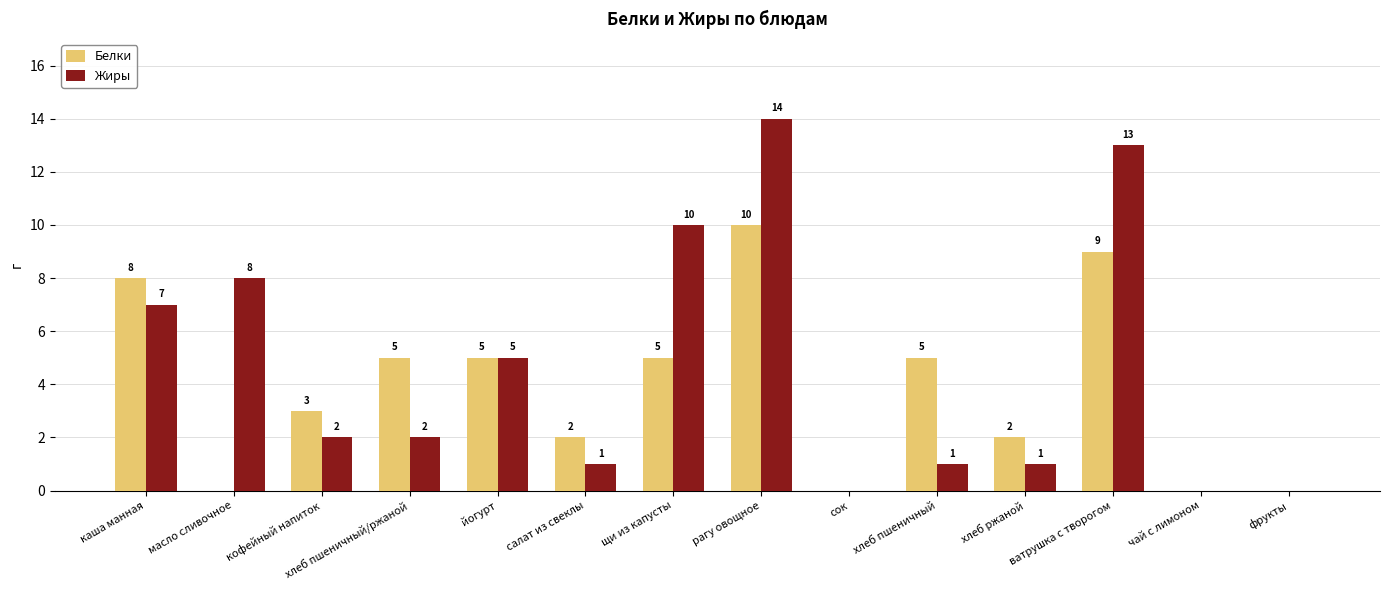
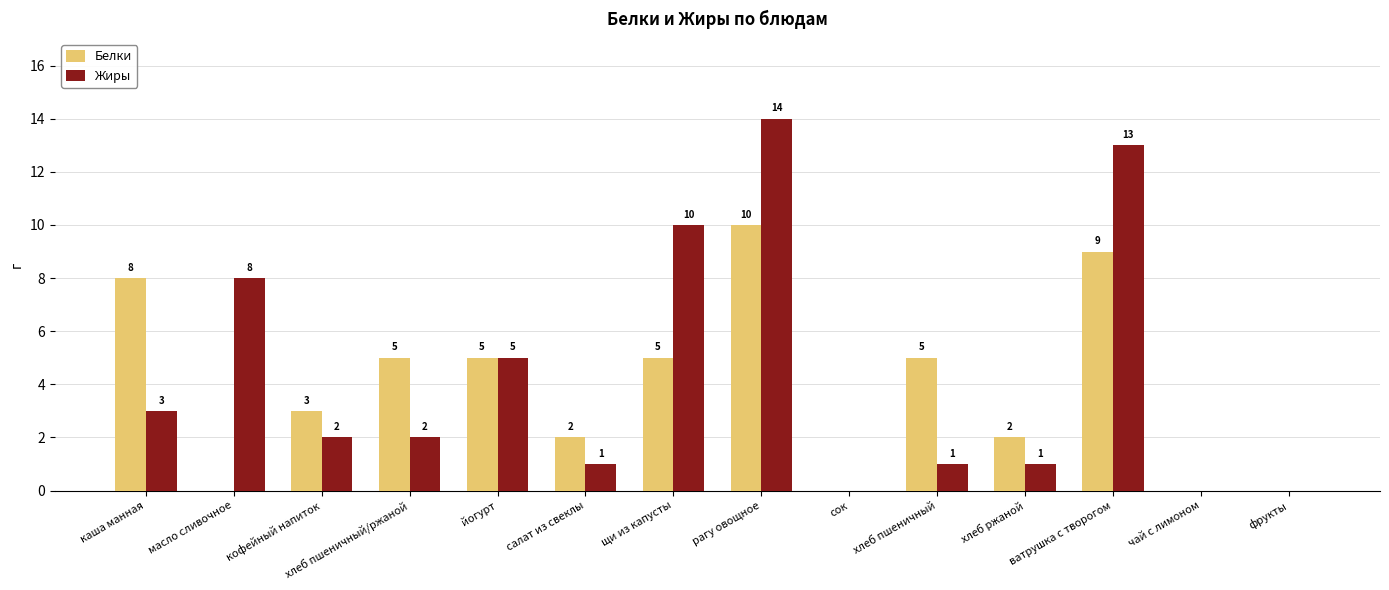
  {
    "Белки": {
      "каша манная": 8,
      "кофейный напиток": 3,
      "хлеб пшеничный/ржаной": 5,
      "йогурт": 5,
      "салат из свеклы": 2,
      "щи из капусты": 5,
      "рагу овощное": 10,
      "хлеб пшеничный": 5,
      "хлеб ржаной": 2,
      "ватрушка с творогом": 9
    },
    "Жиры": {
-     "каша манная": 7,
+     "каша манная": 3,
      "масло сливочное": 8,
      "кофейный напиток": 2,
      "хлеб пшеничный/ржаной": 2,
      "йогурт": 5,
      "салат из свеклы": 1,
      "щи из капусты": 10,
      "рагу овощное": 14,
      "хлеб пшеничный": 1,
      "хлеб ржаной": 1,
      "ватрушка с творогом": 13
    }
  }
